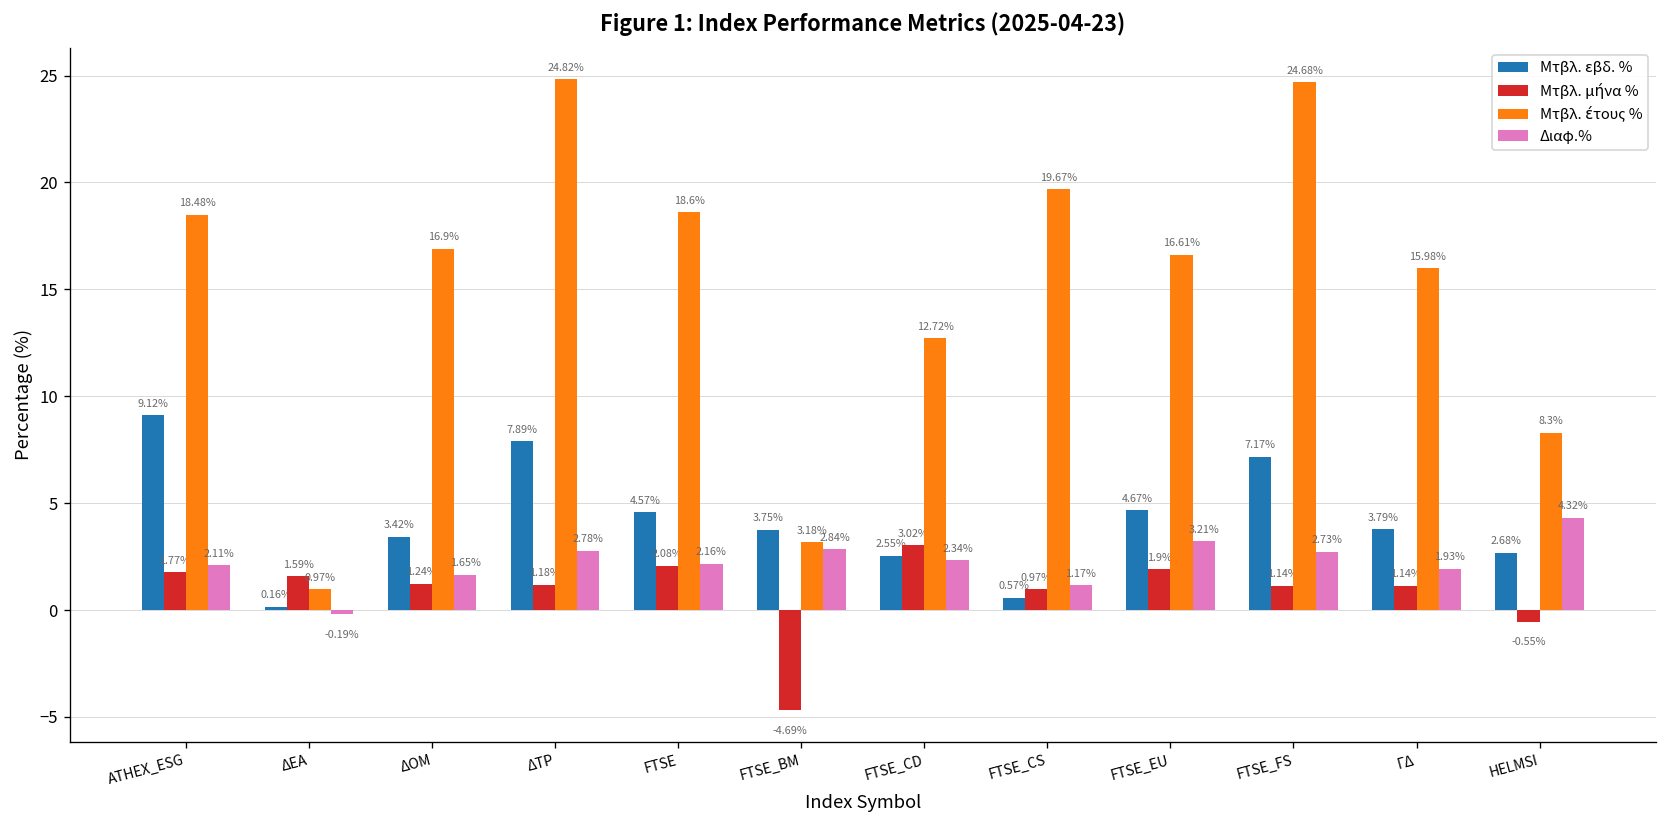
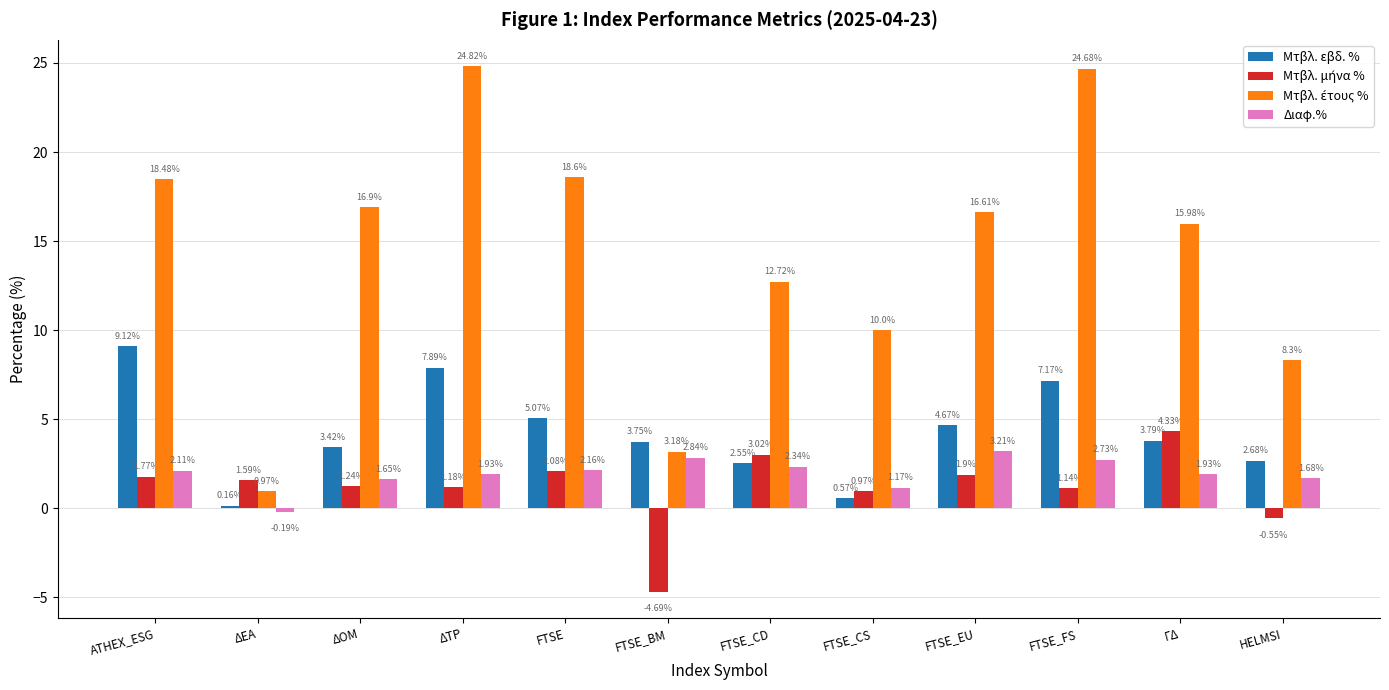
  {
    "Μτβλ. εβδ. %": {
      "ATHEX_ESG": "9.12%",
      "ΔΕΑ": "0.16%",
      "ΔΟΜ": "3.42%",
      "ΔΤΡ": "7.89%",
-     "FTSE": "4.57%",
+     "FTSE": "5.07%",
      "FTSE_BM": "3.75%",
      "FTSE_CD": "2.55%",
      "FTSE_CS": "0.57%",
      "FTSE_EU": "4.67%",
      "FTSE_FS": "7.17%",
      "ΓΔ": "3.79%",
      "HELMSI": "2.68%"
    },
    "Μτβλ. μήνα %": {
      "ATHEX_ESG": "1.77%",
      "ΔΕΑ": "1.59%",
      "ΔΟΜ": "1.24%",
      "ΔΤΡ": "1.18%",
      "FTSE": "2.08%",
      "FTSE_BM": "-4.69%",
      "FTSE_CD": "3.02%",
      "FTSE_CS": "0.97%",
      "FTSE_EU": "1.9%",
      "FTSE_FS": "1.14%",
-     "ΓΔ": "1.14%",
+     "ΓΔ": "4.33%",
      "HELMSI": "-0.55%"
    },
    "Μτβλ. έτους %": {
      "ATHEX_ESG": "18.48%",
      "ΔΕΑ": "0.97%",
      "ΔΟΜ": "16.9%",
      "ΔΤΡ": "24.82%",
      "FTSE": "18.6%",
      "FTSE_BM": "3.18%",
      "FTSE_CD": "12.72%",
-     "FTSE_CS": "19.67%",
+     "FTSE_CS": "10.0%",
      "FTSE_EU": "16.61%",
      "FTSE_FS": "24.68%",
      "ΓΔ": "15.98%",
      "HELMSI": "8.3%"
    },
    "Διαφ.%": {
      "ATHEX_ESG": "2.11%",
      "ΔΕΑ": "-0.19%",
      "ΔΟΜ": "1.65%",
-     "ΔΤΡ": "2.78%",
+     "ΔΤΡ": "1.93%",
      "FTSE": "2.16%",
      "FTSE_BM": "2.84%",
      "FTSE_CD": "2.34%",
      "FTSE_CS": "1.17%",
      "FTSE_EU": "3.21%",
      "FTSE_FS": "2.73%",
      "ΓΔ": "1.93%",
-     "HELMSI": "4.32%"
+     "HELMSI": "1.68%"
    }
  }
